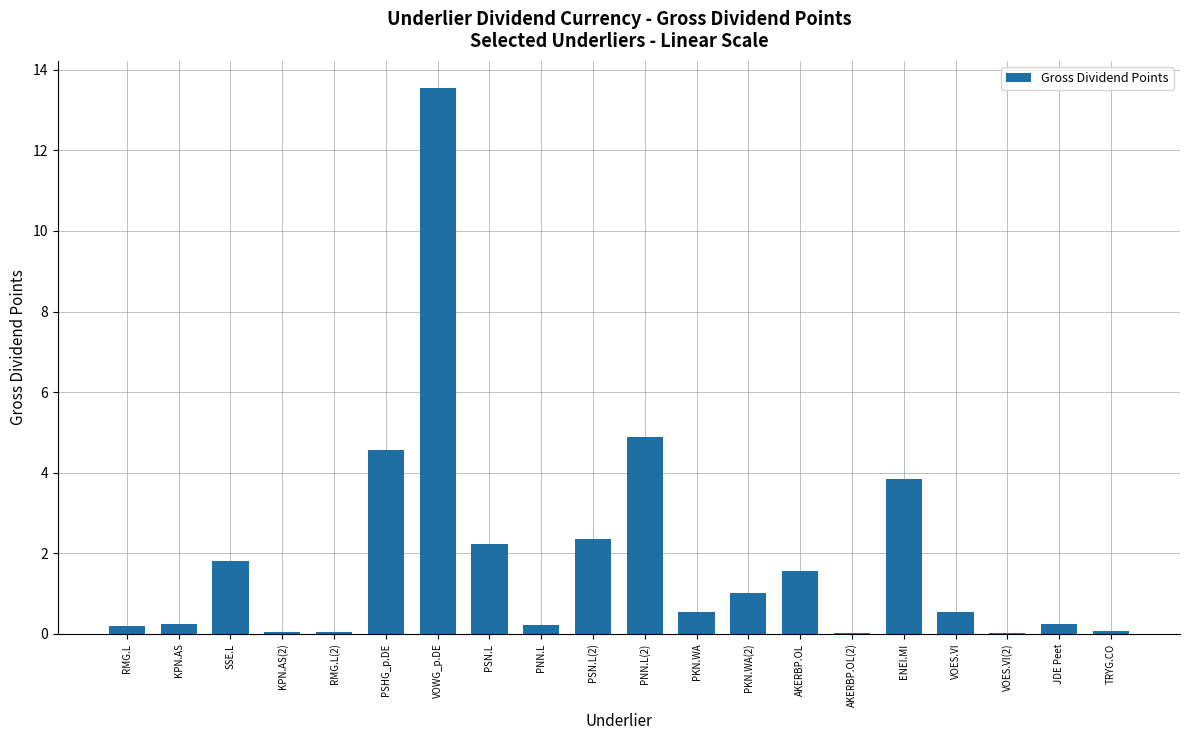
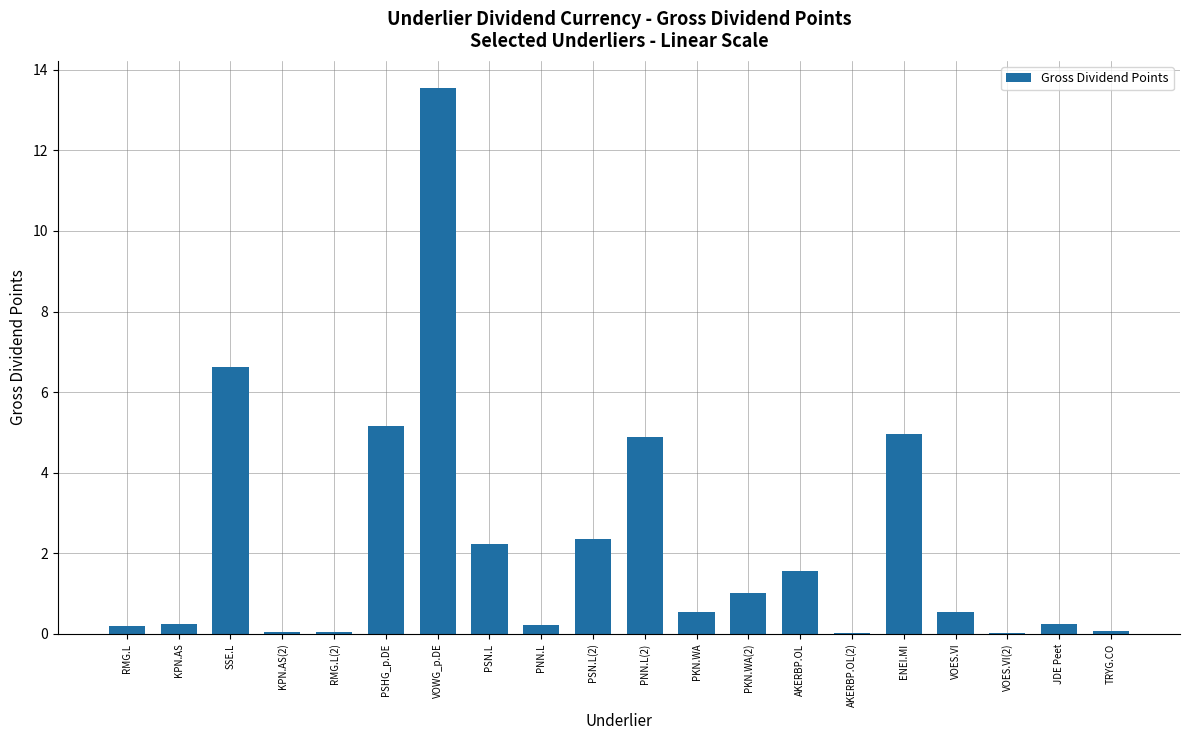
  {
    "RMG.L": 0.2,
    "KPN.AS": 0.2,
-   "SSE.L": 1.8,
-   "PSHG_p.DE": 4.6,
+   "SSE.L": 6.6,
+   "PSHG_p.DE": 5.2,
    "VOWG_p.DE": 13.5,
    "PSN.L": 2.2,
    "PNN.L": 0.2,
    "PSN.L(2)": 2.4,
    "PNN.L(2)": 4.9,
    "PKN.WA": 0.5,
    "PKN.WA(2)": 1.0,
    "AKERBP.OL": 1.6,
-   "ENEI.MI": 3.8,
+   "ENEI.MI": 5.0,
    "VOES.VI": 0.5,
    "JDE Peet": 0.3,
    "TRYG.CO": 0.1
  }
